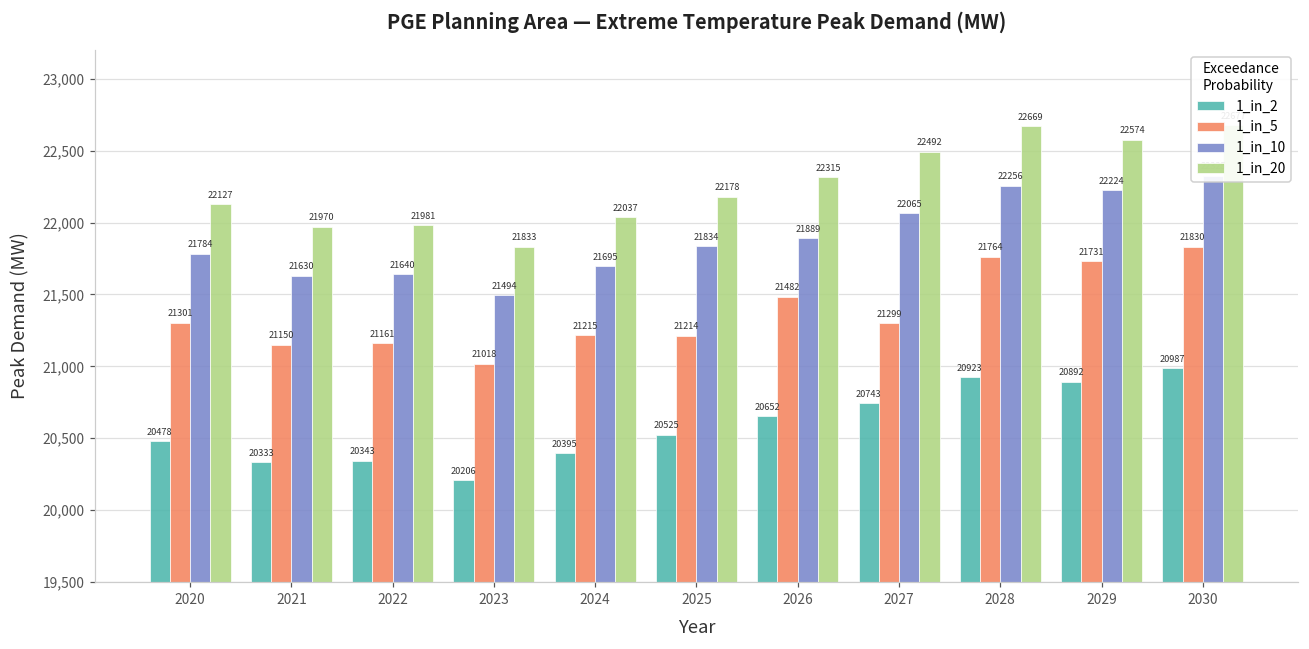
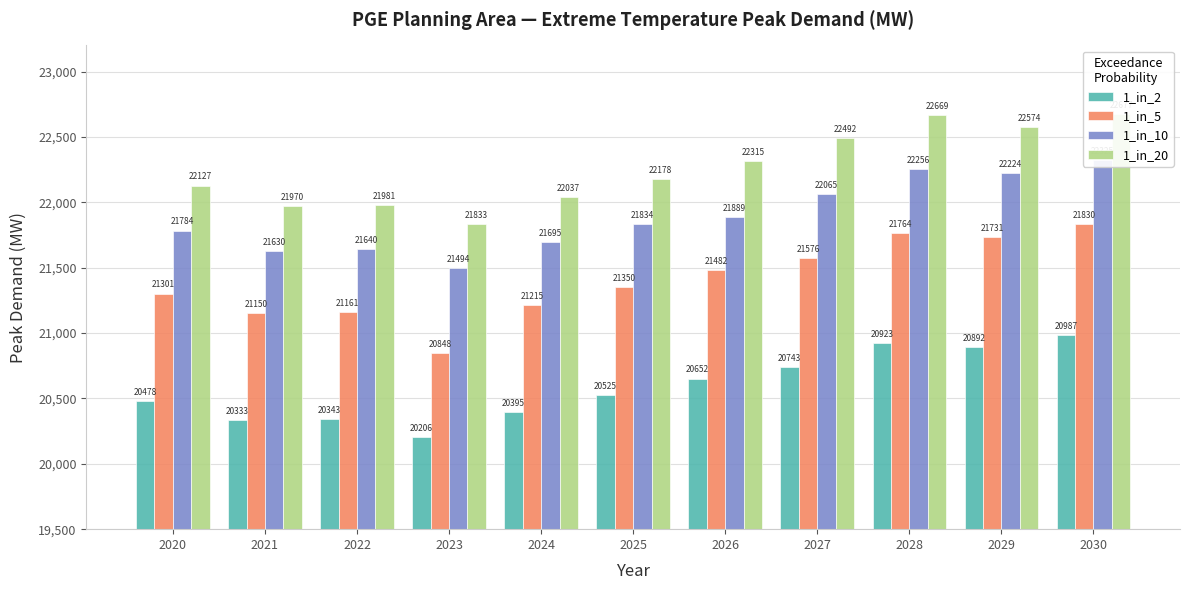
  {
    "1_in_2": {
      "2020": 20478,
      "2021": 20333,
      "2022": 20343,
      "2023": 20206,
      "2024": 20395,
      "2025": 20525,
      "2026": 20652,
      "2027": 20743,
      "2028": 20923,
      "2029": 20892,
      "2030": 20987
    },
    "1_in_5": {
      "2020": 21301,
      "2021": 21150,
      "2022": 21161,
-     "2023": 21018,
+     "2023": 20848,
      "2024": 21215,
-     "2025": 21214,
+     "2025": 21350,
      "2026": 21482,
-     "2027": 21299,
+     "2027": 21576,
      "2028": 21764,
      "2029": 21731,
      "2030": 21830
    },
    "1_in_10": {
      "2020": 21784,
      "2021": 21630,
      "2022": 21640,
      "2023": 21494,
      "2024": 21695,
      "2025": 21834,
      "2026": 21889,
      "2027": 22065,
      "2028": 22256,
      "2029": 22224
    },
    "1_in_20": {
      "2020": 22127,
      "2021": 21970,
      "2022": 21981,
      "2023": 21833,
      "2024": 22037,
      "2025": 22178,
      "2026": 22315,
      "2027": 22492,
      "2028": 22669,
      "2029": 22574
    }
  }
